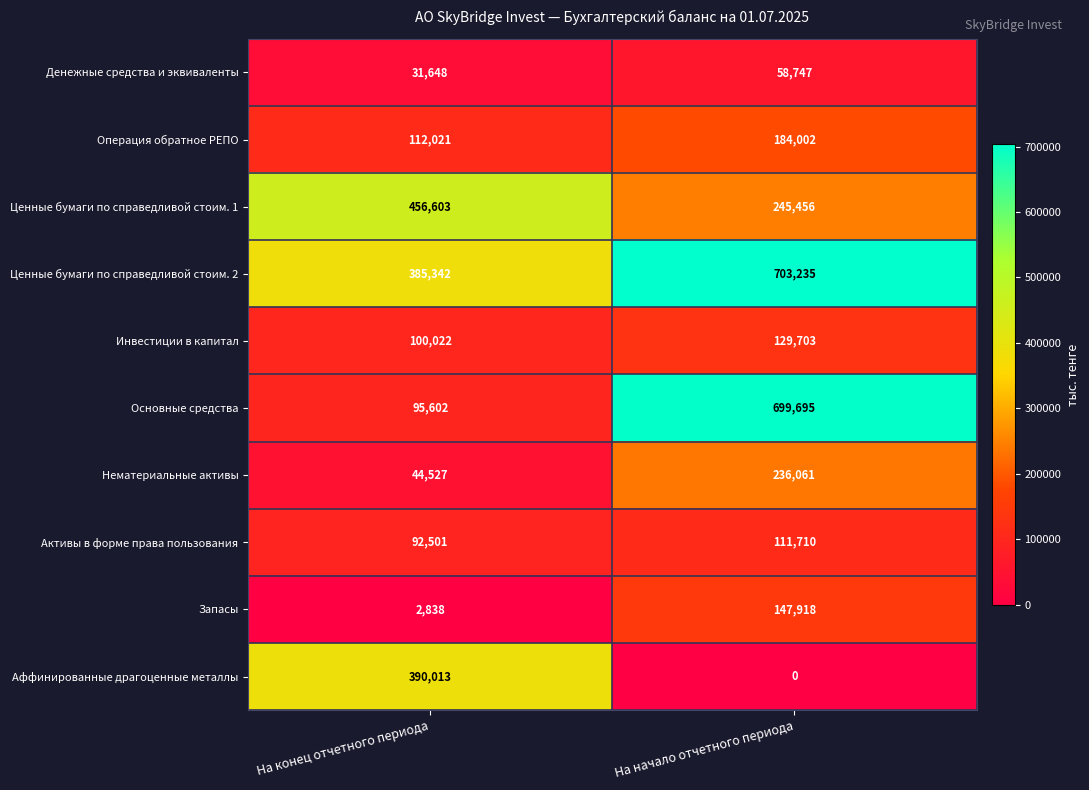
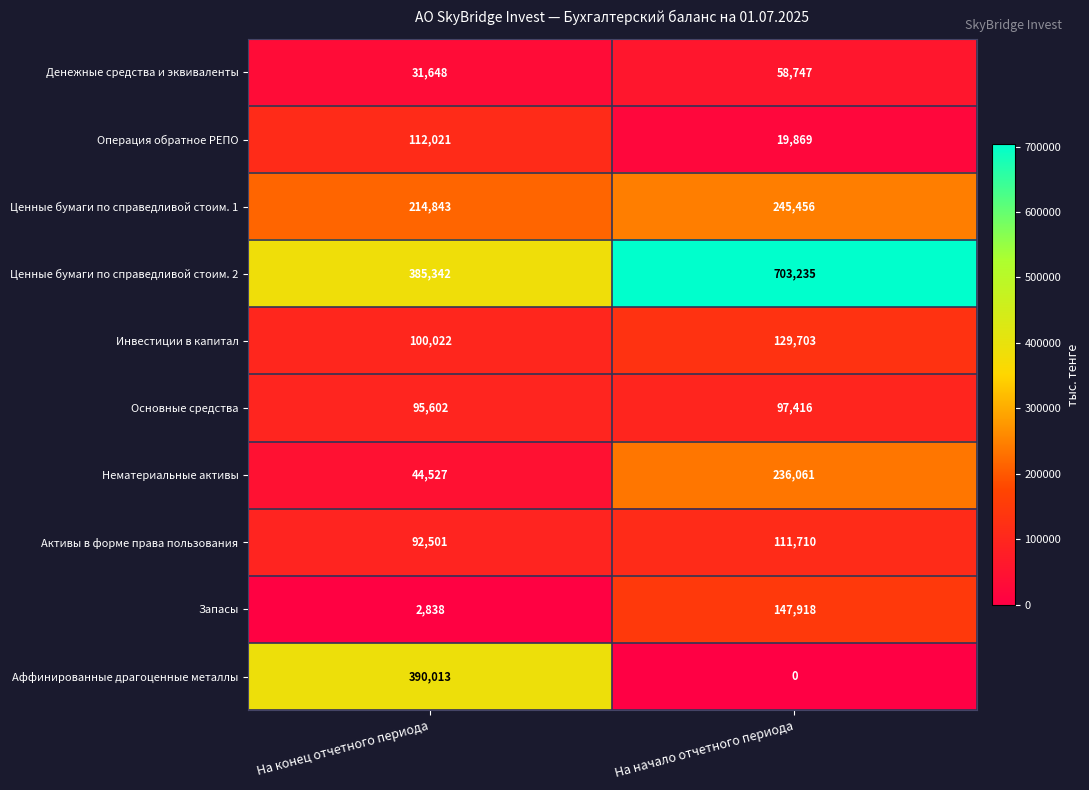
  {
    "Денежные средства и эквиваленты": {
      "На конец отчетного периода": "31,648",
      "На начало отчетного периода": "58,747"
    },
    "Операция обратное РЕПО": {
      "На конец отчетного периода": "112,021",
-     "На начало отчетного периода": "184,002"
+     "На начало отчетного периода": "19,869"
    },
    "Ценные бумаги по справедливой стоим. 1": {
-     "На конец отчетного периода": "456,603",
+     "На конец отчетного периода": "214,843",
      "На начало отчетного периода": "245,456"
    },
    "Ценные бумаги по справедливой стоим. 2": {
      "На конец отчетного периода": "385,342",
      "На начало отчетного периода": "703,235"
    },
    "Инвестиции в капитал": {
      "На конец отчетного периода": "100,022",
      "На начало отчетного периода": "129,703"
    },
    "Основные средства": {
      "На конец отчетного периода": "95,602",
-     "На начало отчетного периода": "699,695"
+     "На начало отчетного периода": "97,416"
    },
    "Нематериальные активы": {
      "На конец отчетного периода": "44,527",
      "На начало отчетного периода": "236,061"
    },
    "Активы в форме права пользования": {
      "На конец отчетного периода": "92,501",
      "На начало отчетного периода": "111,710"
    },
    "Запасы": {
      "На конец отчетного периода": "2,838",
      "На начало отчетного периода": "147,918"
    },
    "Аффинированные драгоценные металлы": {
      "На конец отчетного периода": "390,013",
      "На начало отчетного периода": "0"
    }
  }
